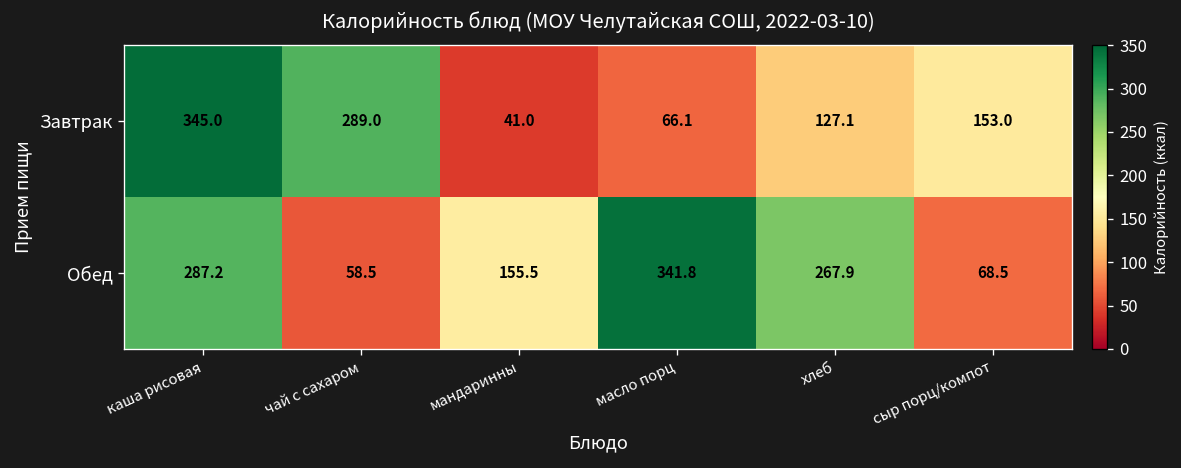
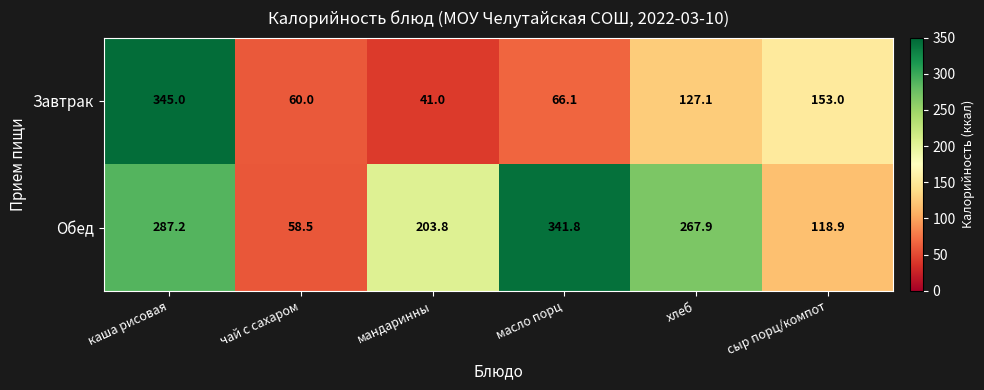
  {
    "Завтрак": {
      "каша рисовая": 345.0,
-     "чай с сахаром": 289.0,
+     "чай с сахаром": 60.0,
      "мандаринны": 41.0,
      "масло порц": 66.1,
      "хлеб": 127.1,
      "сыр порц/компот": 153.0
    },
    "Обед": {
      "каша рисовая": 287.2,
      "чай с сахаром": 58.5,
-     "мандаринны": 155.5,
+     "мандаринны": 203.8,
      "масло порц": 341.8,
      "хлеб": 267.9,
-     "сыр порц/компот": 68.5
+     "сыр порц/компот": 118.9
    }
  }
